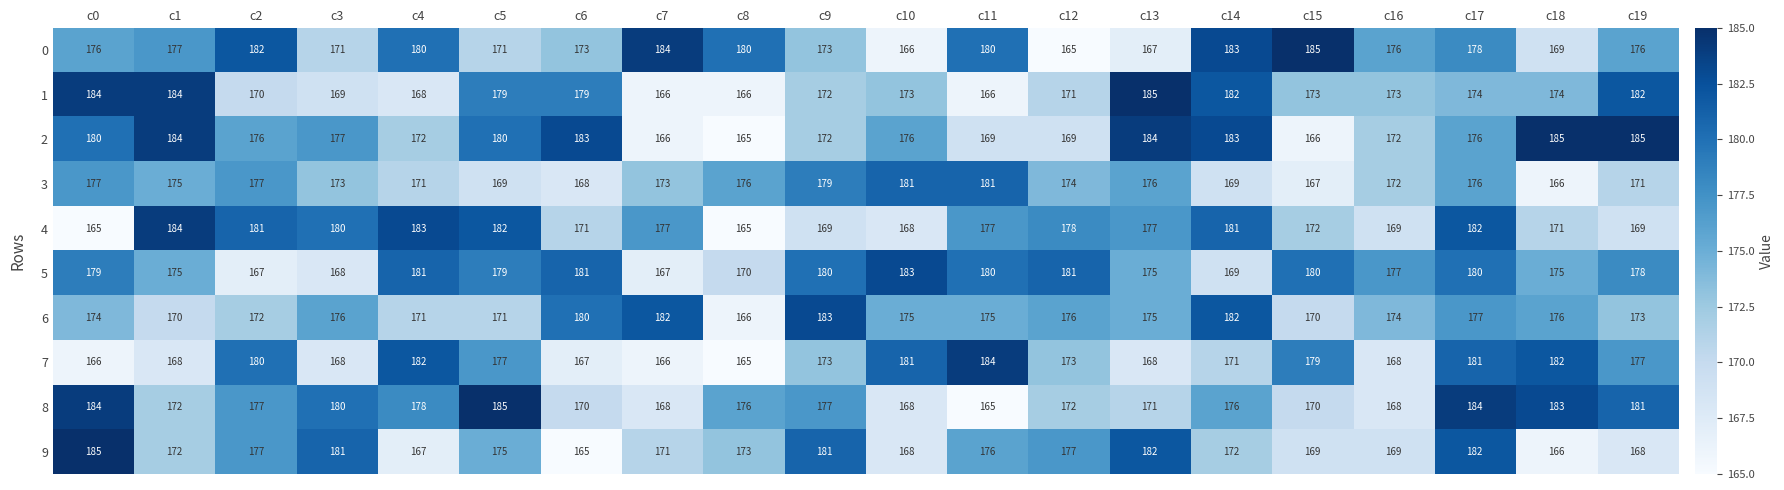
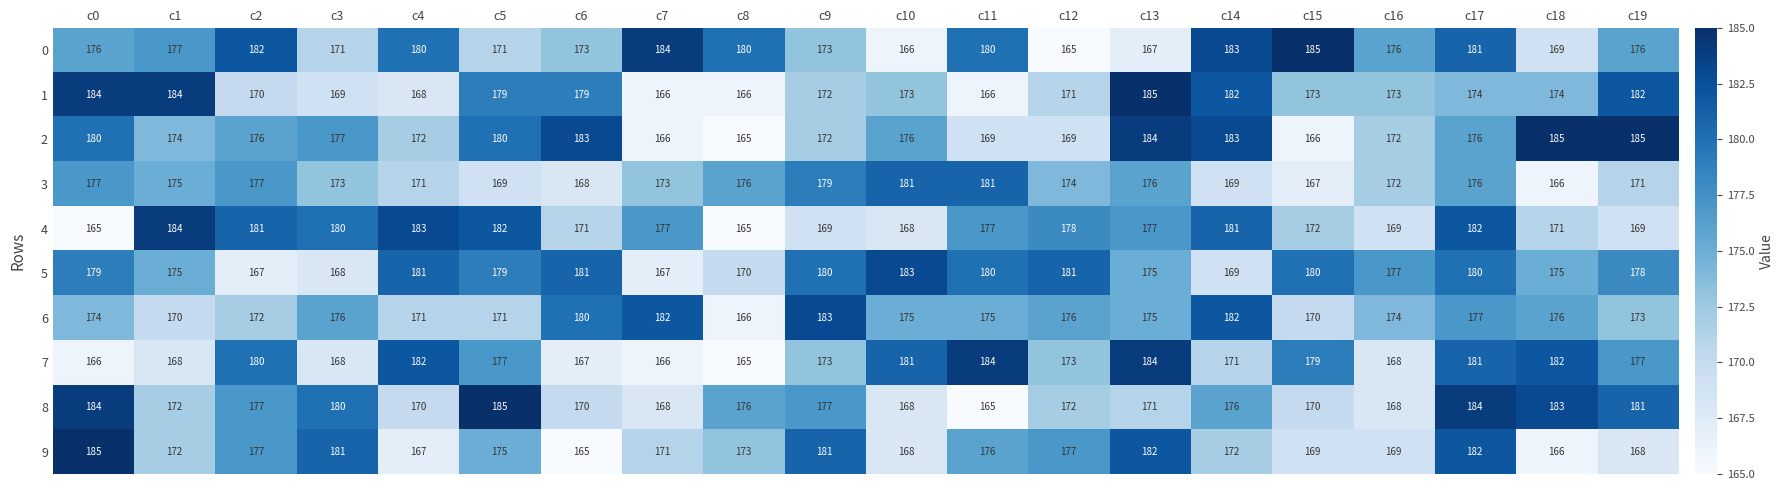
  {
    "0": {
      "c0": 176,
      "c1": 177,
      "c2": 182,
      "c3": 171,
      "c4": 180,
      "c5": 171,
      "c6": 173,
      "c7": 184,
      "c8": 180,
      "c9": 173,
      "c10": 166,
      "c11": 180,
      "c12": 165,
      "c13": 167,
      "c14": 183,
      "c15": 185,
      "c16": 176,
-     "c17": 178,
+     "c17": 181,
      "c18": 169,
      "c19": 176
    },
    "1": {
      "c0": 184,
      "c1": 184,
      "c2": 170,
      "c3": 169,
      "c4": 168,
      "c5": 179,
      "c6": 179,
      "c7": 166,
      "c8": 166,
      "c9": 172,
      "c10": 173,
      "c11": 166,
      "c12": 171,
      "c13": 185,
      "c14": 182,
      "c15": 173,
      "c16": 173,
      "c17": 174,
      "c18": 174,
      "c19": 182
    },
    "2": {
      "c0": 180,
-     "c1": 184,
+     "c1": 174,
      "c2": 176,
      "c3": 177,
      "c4": 172,
      "c5": 180,
      "c6": 183,
      "c7": 166,
      "c8": 165,
      "c9": 172,
      "c10": 176,
      "c11": 169,
      "c12": 169,
      "c13": 184,
      "c14": 183,
      "c15": 166,
      "c16": 172,
      "c17": 176,
      "c18": 185,
      "c19": 185
    },
    "3": {
      "c0": 177,
      "c1": 175,
      "c2": 177,
      "c3": 173,
      "c4": 171,
      "c5": 169,
      "c6": 168,
      "c7": 173,
      "c8": 176,
      "c9": 179,
      "c10": 181,
      "c11": 181,
      "c12": 174,
      "c13": 176,
      "c14": 169,
      "c15": 167,
      "c16": 172,
      "c17": 176,
      "c18": 166,
      "c19": 171
    },
    "4": {
      "c0": 165,
      "c1": 184,
      "c2": 181,
      "c3": 180,
      "c4": 183,
      "c5": 182,
      "c6": 171,
      "c7": 177,
      "c8": 165,
      "c9": 169,
      "c10": 168,
      "c11": 177,
      "c12": 178,
      "c13": 177,
      "c14": 181,
      "c15": 172,
      "c16": 169,
      "c17": 182,
      "c18": 171,
      "c19": 169
    },
    "5": {
      "c0": 179,
      "c1": 175,
      "c2": 167,
      "c3": 168,
      "c4": 181,
      "c5": 179,
      "c6": 181,
      "c7": 167,
      "c8": 170,
      "c9": 180,
      "c10": 183,
      "c11": 180,
      "c12": 181,
      "c13": 175,
      "c14": 169,
      "c15": 180,
      "c16": 177,
      "c17": 180,
      "c18": 175,
      "c19": 178
    },
    "6": {
      "c0": 174,
      "c1": 170,
      "c2": 172,
      "c3": 176,
      "c4": 171,
      "c5": 171,
      "c6": 180,
      "c7": 182,
      "c8": 166,
      "c9": 183,
      "c10": 175,
      "c11": 175,
      "c12": 176,
      "c13": 175,
      "c14": 182,
      "c15": 170,
      "c16": 174,
      "c17": 177,
      "c18": 176,
      "c19": 173
    },
    "7": {
      "c0": 166,
      "c1": 168,
      "c2": 180,
      "c3": 168,
      "c4": 182,
      "c5": 177,
      "c6": 167,
      "c7": 166,
      "c8": 165,
      "c9": 173,
      "c10": 181,
      "c11": 184,
      "c12": 173,
-     "c13": 168,
+     "c13": 184,
      "c14": 171,
      "c15": 179,
      "c16": 168,
      "c17": 181,
      "c18": 182,
      "c19": 177
    },
    "8": {
      "c0": 184,
      "c1": 172,
      "c2": 177,
      "c3": 180,
-     "c4": 178,
+     "c4": 170,
      "c5": 185,
      "c6": 170,
      "c7": 168,
      "c8": 176,
      "c9": 177,
      "c10": 168,
      "c11": 165,
      "c12": 172,
      "c13": 171,
      "c14": 176,
      "c15": 170,
      "c16": 168,
      "c17": 184,
      "c18": 183,
      "c19": 181
    },
    "9": {
      "c0": 185,
      "c1": 172,
      "c2": 177,
      "c3": 181,
      "c4": 167,
      "c5": 175,
      "c6": 165,
      "c7": 171,
      "c8": 173,
      "c9": 181,
      "c10": 168,
      "c11": 176,
      "c12": 177,
      "c13": 182,
      "c14": 172,
      "c15": 169,
      "c16": 169,
      "c17": 182,
      "c18": 166,
      "c19": 168
    }
  }
